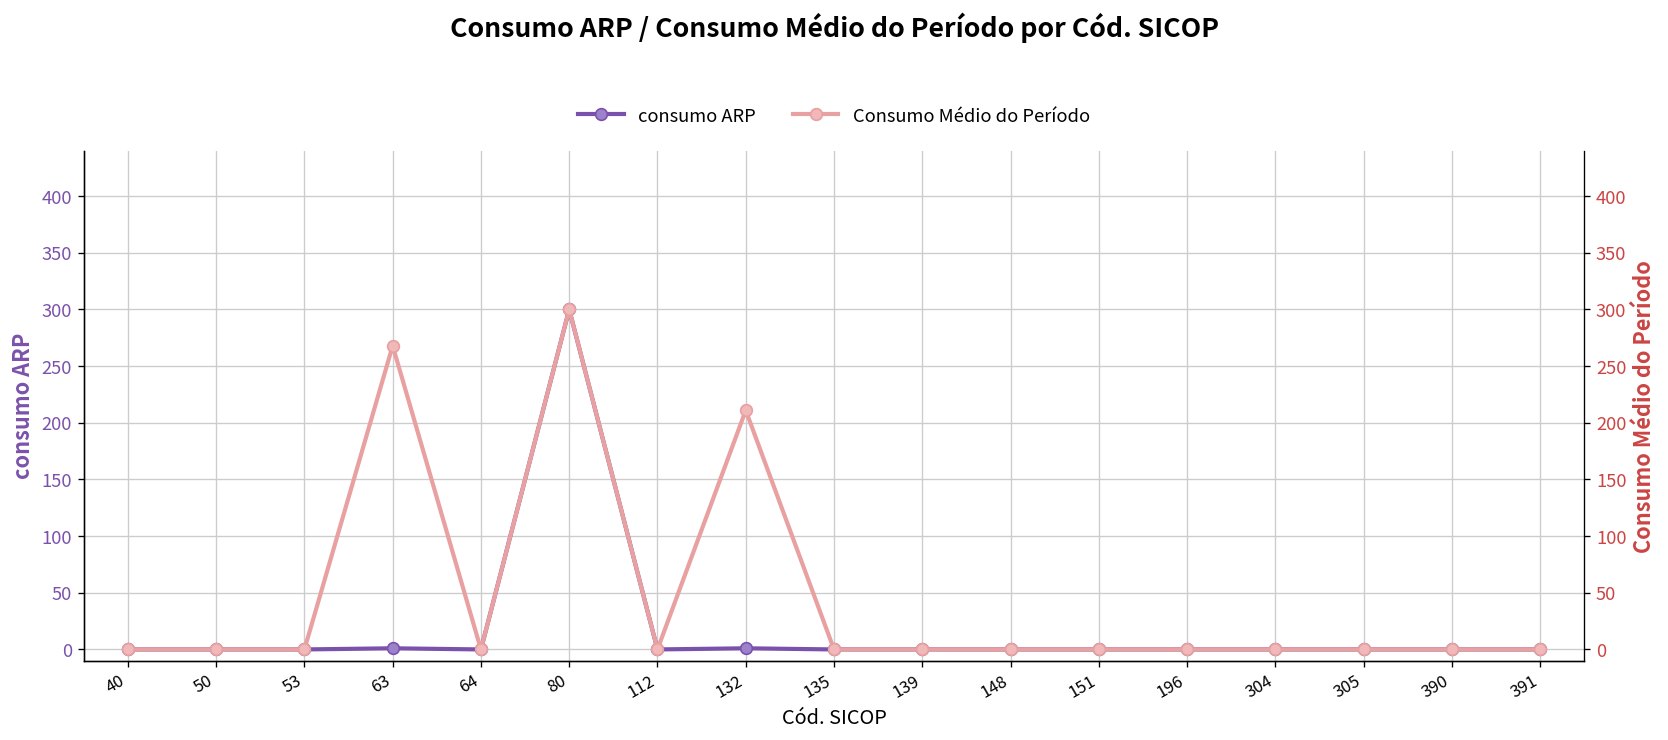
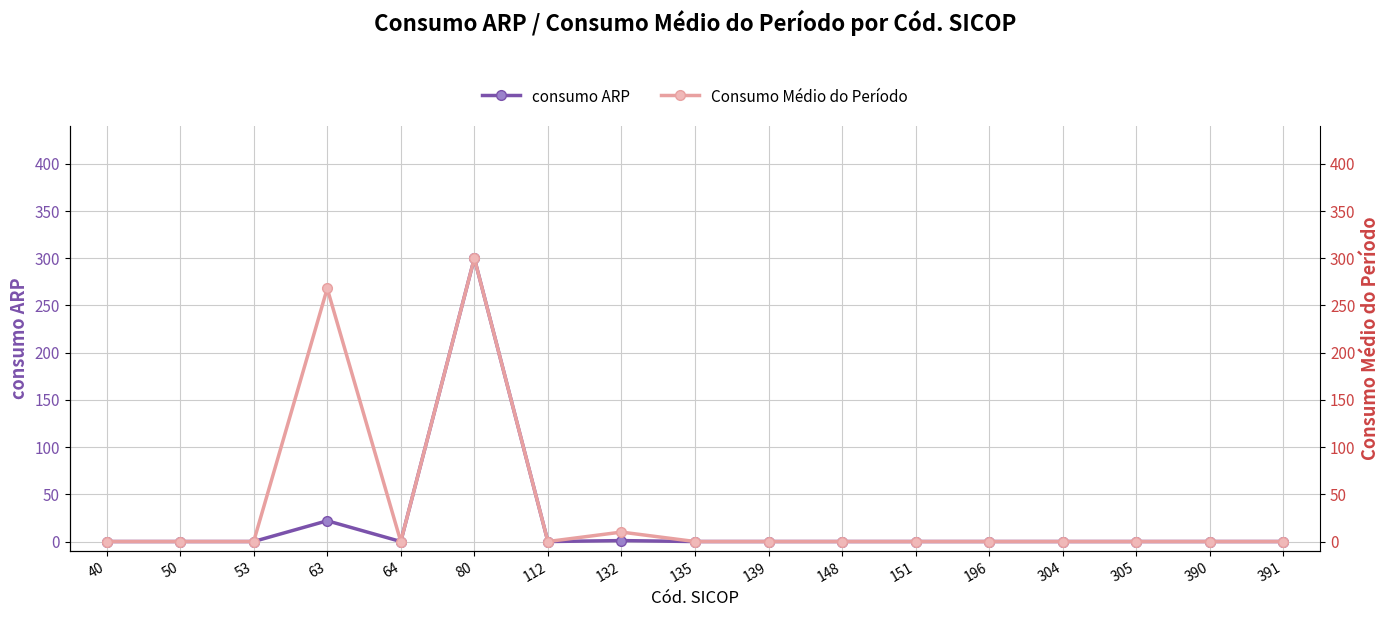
  {
    "consumo ARP": {
      "40": 0,
      "50": 0,
      "53": 0,
-     "63": 0,
+     "63": 20,
      "64": 0,
      "80": 300,
      "112": 0,
      "132": 0,
      "135": 0,
      "139": 0,
      "148": 0,
      "151": 0,
      "196": 0,
      "304": 0,
      "305": 0,
      "390": 0,
      "391": 0
    },
    "Consumo Médio do Período": {
      "40": 0,
      "50": 0,
      "53": 0,
      "63": 270,
      "64": 0,
      "80": 300,
      "112": 0,
-     "132": 210,
+     "132": 10,
      "135": 0,
      "139": 0,
      "148": 0,
      "151": 0,
      "196": 0,
      "304": 0,
      "305": 0,
      "390": 0,
      "391": 0
    }
  }
